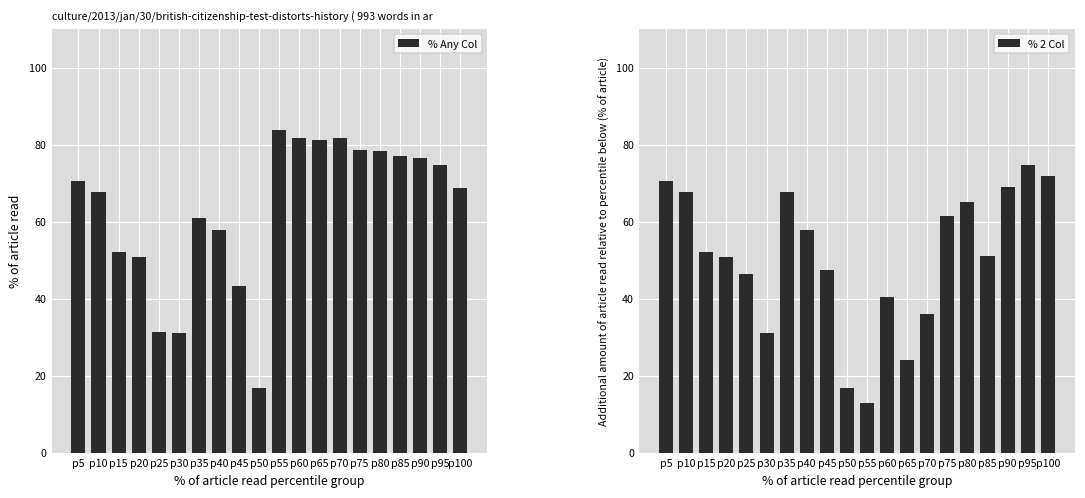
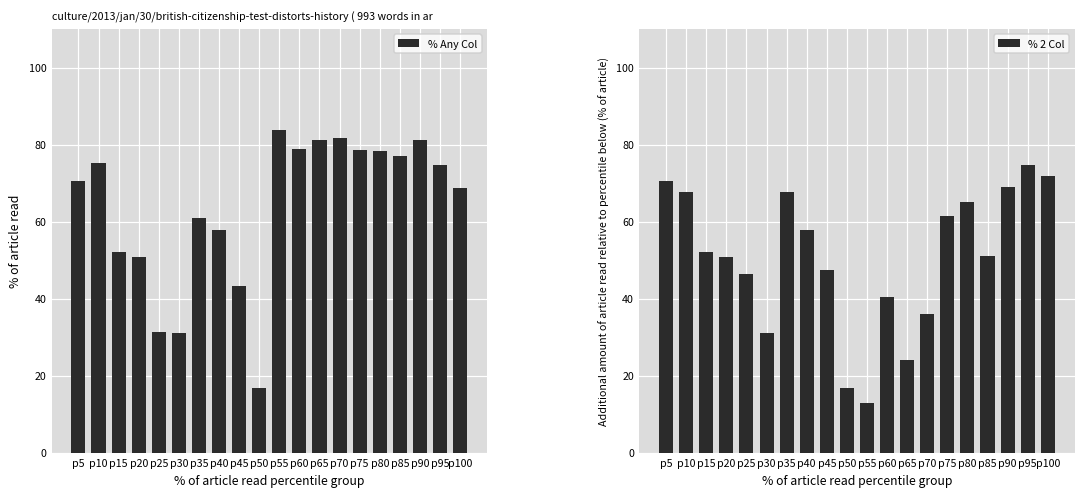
  {
    "culture/2013/jan/30/british-citizenship-test-distorts-history ( 993 words in ar": {
      "p5": 71,
-     "p10": 68,
+     "p10": 75,
      "p15": 52,
      "p20": 51,
      "p25": 31,
      "p30": 31,
      "p35": 61,
      "p40": 58,
      "p45": 43,
      "p50": 17,
      "p55": 84,
-     "p60": 82,
+     "p60": 79,
      "p65": 81,
      "p70": 82,
      "p75": 79,
      "p80": 78,
      "p85": 77,
-     "p90": 77,
+     "p90": 81,
      "p95": 75,
      "p100": 69
    }
  }
